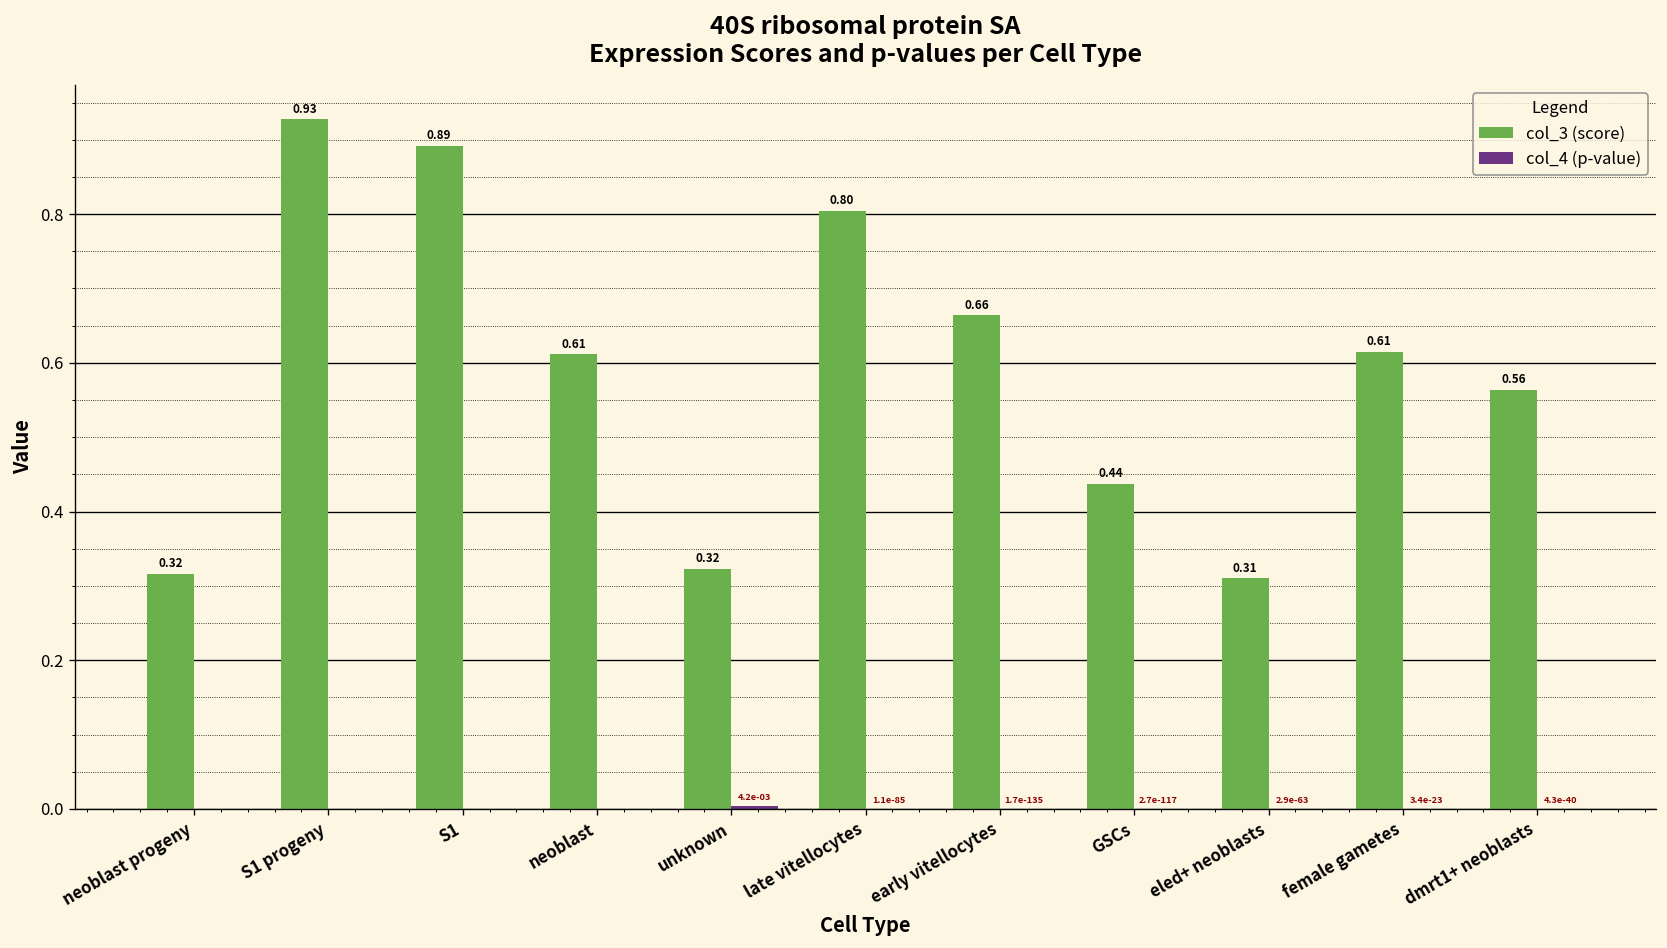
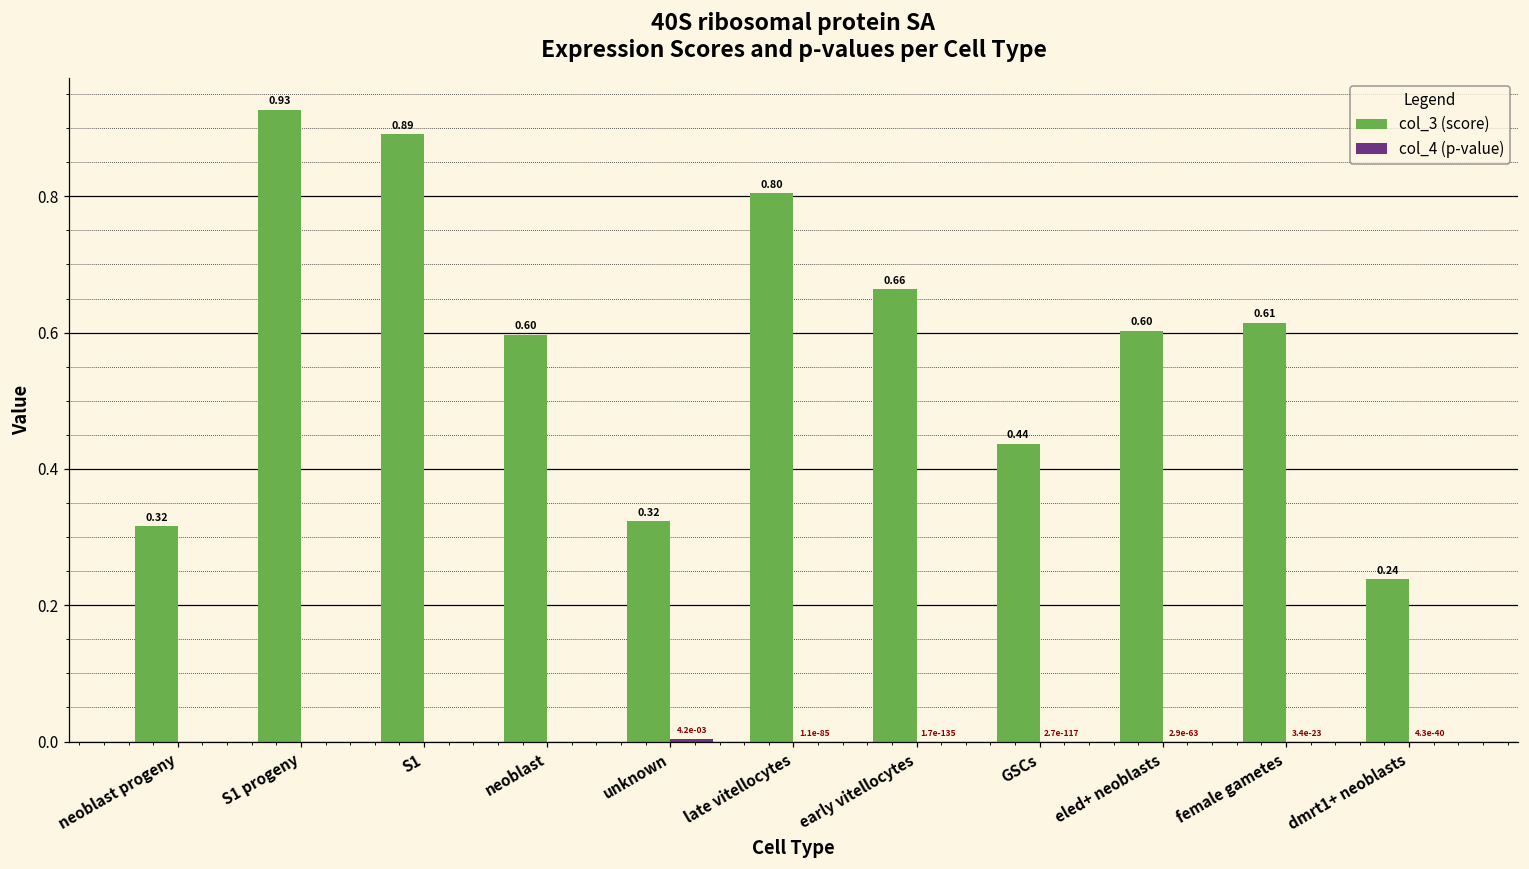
  {
    "col_3 (score)": {
      "neoblast progeny": "0.32",
      "S1 progeny": "0.93",
      "S1": "0.89",
-     "neoblast": "0.61",
+     "neoblast": "0.60",
      "unknown": "0.32",
      "late vitellocytes": "0.80",
      "early vitellocytes": "0.66",
      "GSCs": "0.44",
-     "eled+ neoblasts": "0.31",
+     "eled+ neoblasts": "0.60",
      "female gametes": "0.61",
-     "dmrt1+ neoblasts": "0.56"
+     "dmrt1+ neoblasts": "0.24"
    },
    "col_4 (p-value)": {
      "unknown": "4.2e-03",
      "late vitellocytes": "1.1e-85",
      "early vitellocytes": "1.7e-135",
      "GSCs": "2.7e-117",
      "eled+ neoblasts": "2.9e-63",
      "female gametes": "3.4e-23",
      "dmrt1+ neoblasts": "4.3e-40"
    }
  }
